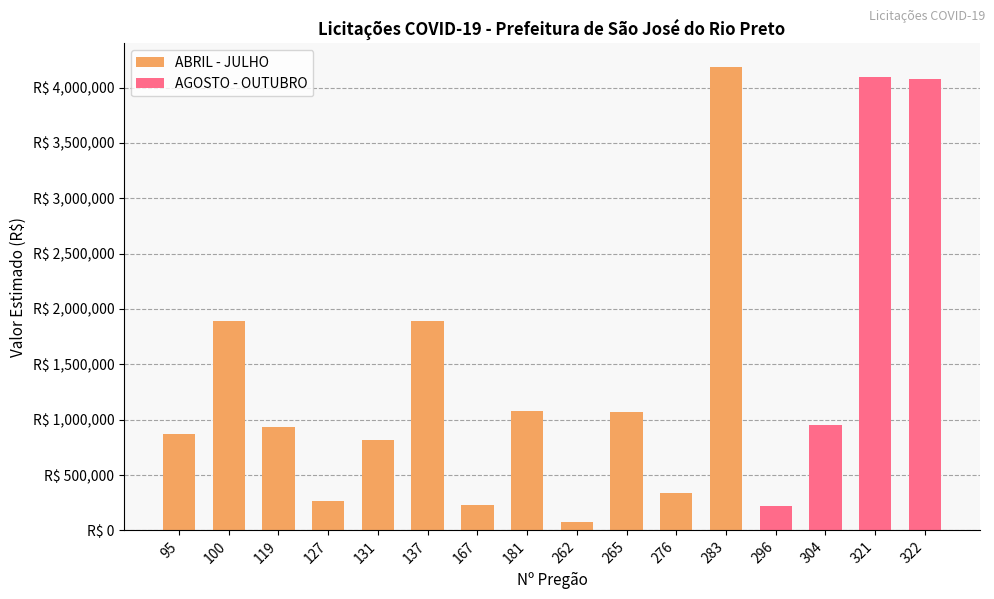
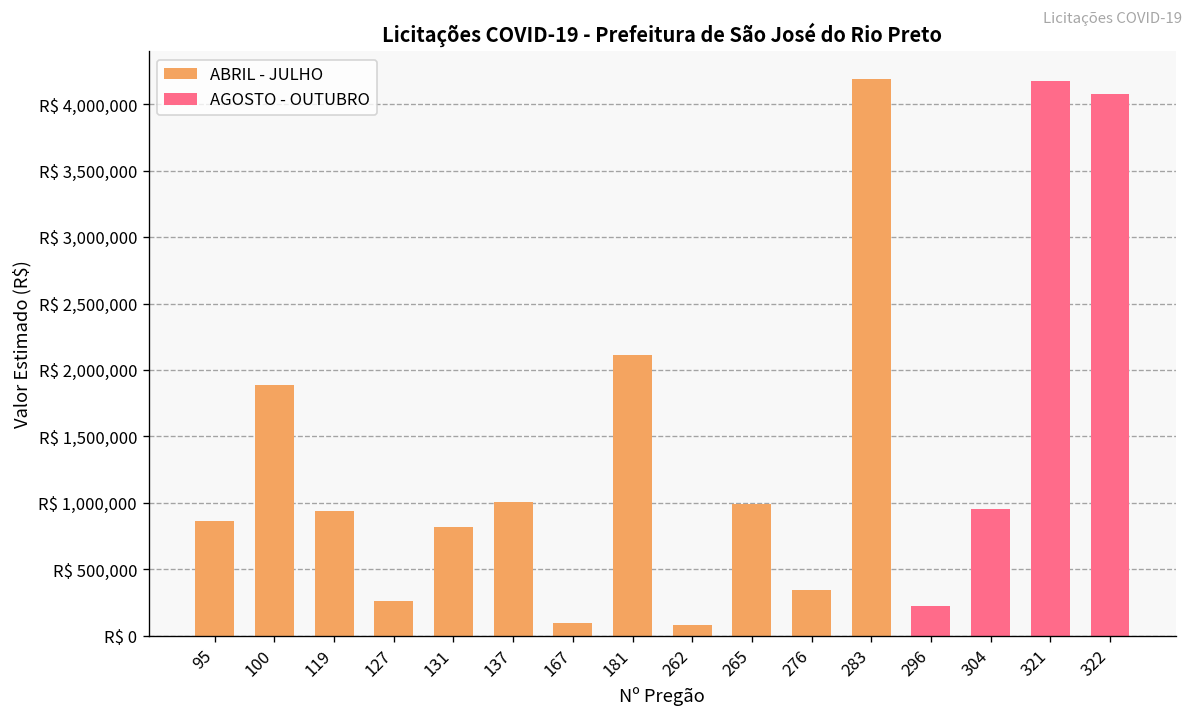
  {
    "ABRIL - JULHO": {
      "95": "R$ 870,000",
      "100": "R$ 1,890,000",
      "119": "R$ 940,000",
      "127": "R$ 260,000",
      "131": "R$ 820,000",
-     "137": "R$ 1,890,000",
-     "167": "R$ 230,000",
-     "181": "R$ 1,080,000",
+     "137": "R$ 1,000,000",
+     "167": "R$ 90,000",
+     "181": "R$ 2,110,000",
      "262": "R$ 80,000",
-     "265": "R$ 1,070,000",
+     "265": "R$ 990,000",
      "276": "R$ 340,000",
      "283": "R$ 4,190,000"
    },
    "AGOSTO - OUTUBRO": {
      "296": "R$ 220,000",
      "304": "R$ 950,000",
-     "321": "R$ 4,100,000",
+     "321": "R$ 4,170,000",
      "322": "R$ 4,080,000"
    }
  }
